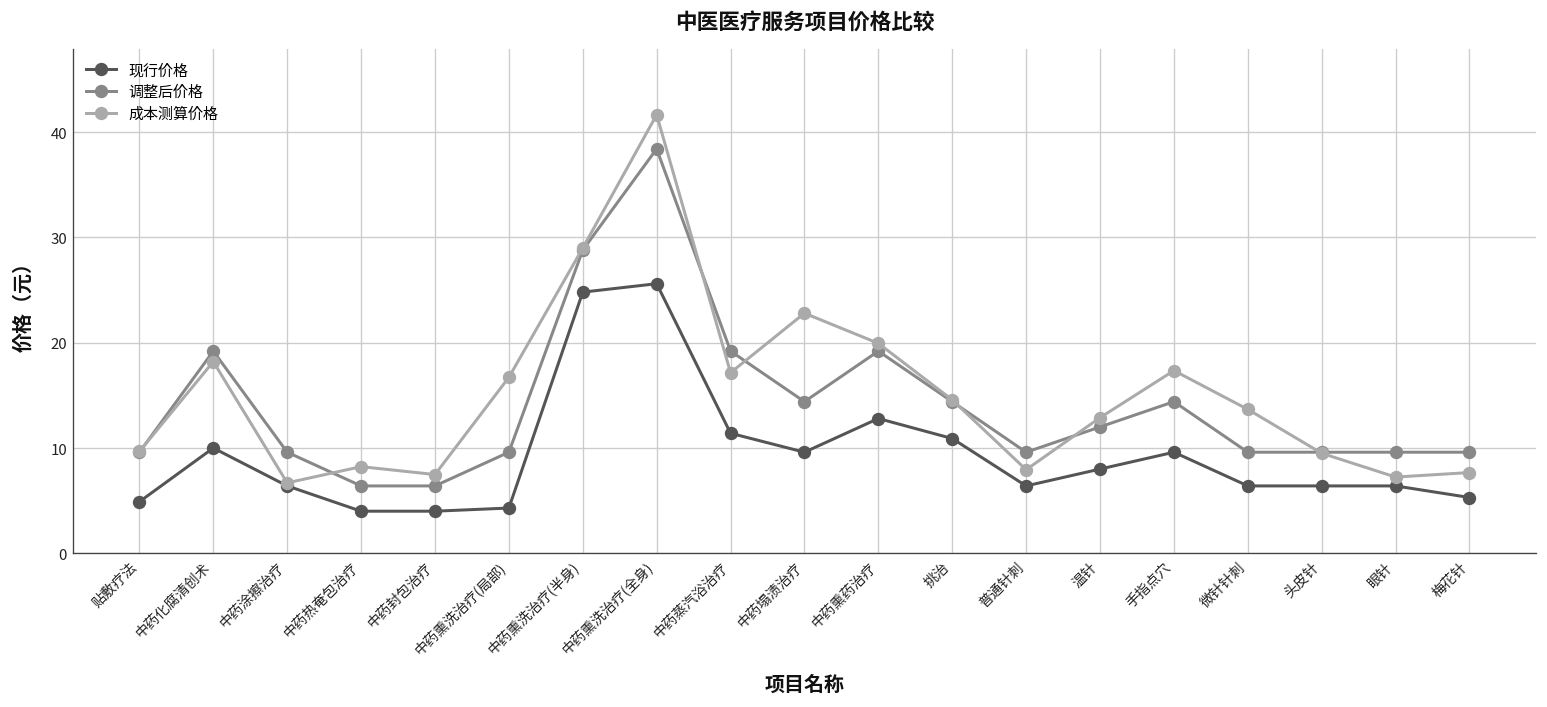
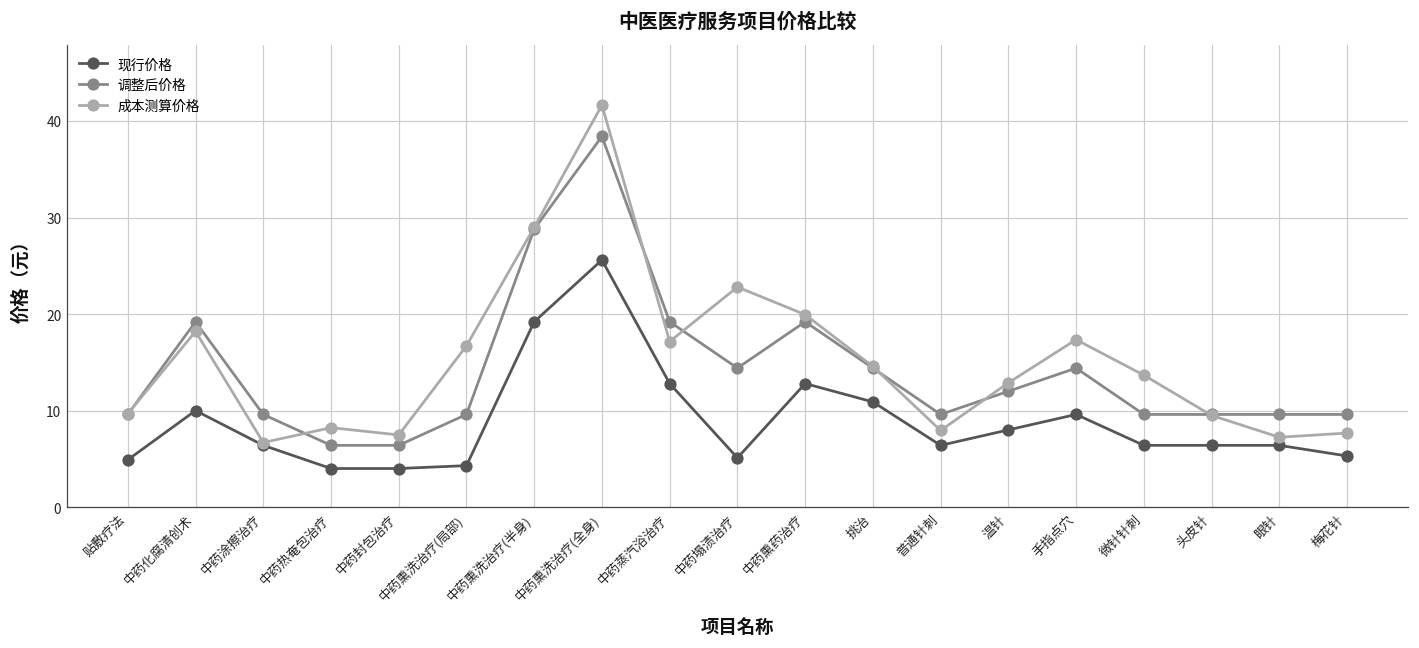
  {
    "现行价格": {
      "贴敷疗法": 5,
      "中药化腐清创术": 10,
      "中药涂擦治疗": 6,
      "中药热奄包治疗": 4,
      "中药封包治疗": 4,
      "中药熏洗治疗(局部)": 4,
-     "中药熏洗治疗(半身)": 25,
+     "中药熏洗治疗(半身)": 19,
      "中药熏洗治疗(全身)": 26,
-     "中药蒸汽浴治疗": 11,
-     "中药塌渍治疗": 10,
+     "中药蒸汽浴治疗": 13,
+     "中药塌渍治疗": 5,
      "中药熏药治疗": 13,
      "挑治": 11,
      "普通针刺": 6,
      "温针": 8,
      "手指点穴": 10,
      "微针针刺": 6,
      "头皮针": 6,
      "眼针": 6,
      "梅花针": 5
    }
  }
